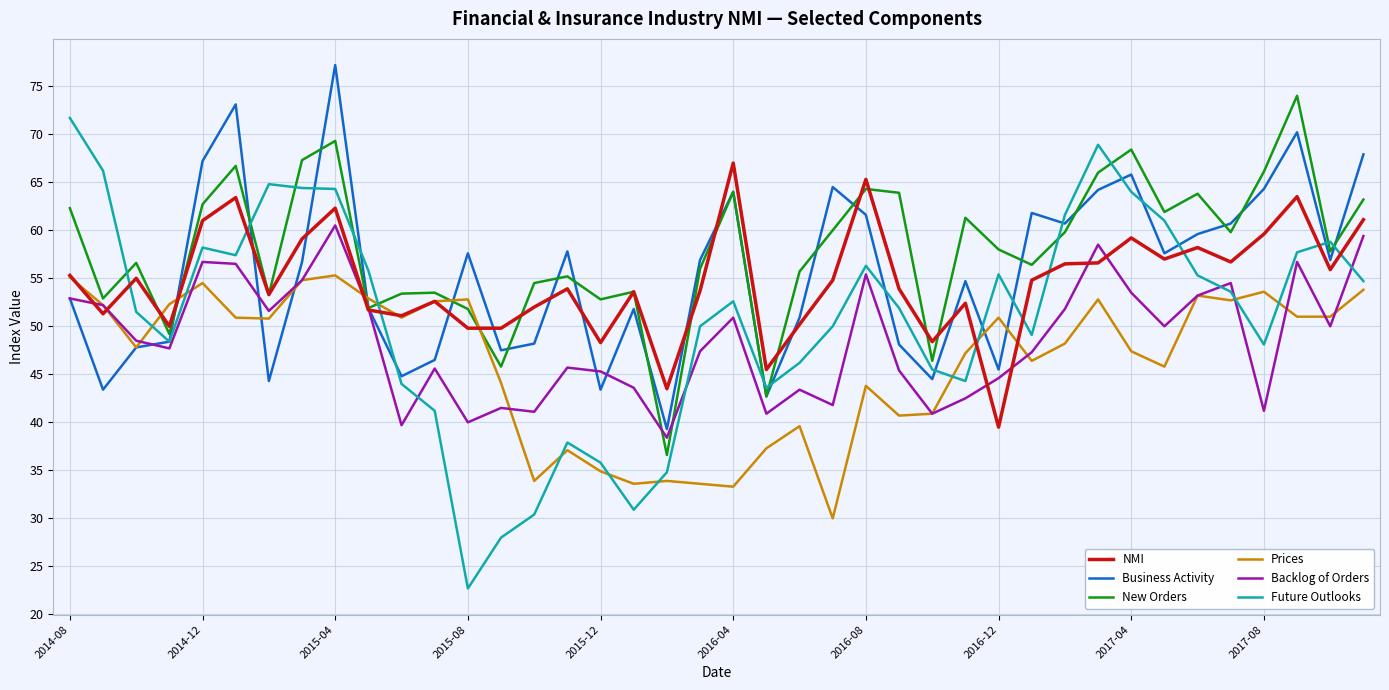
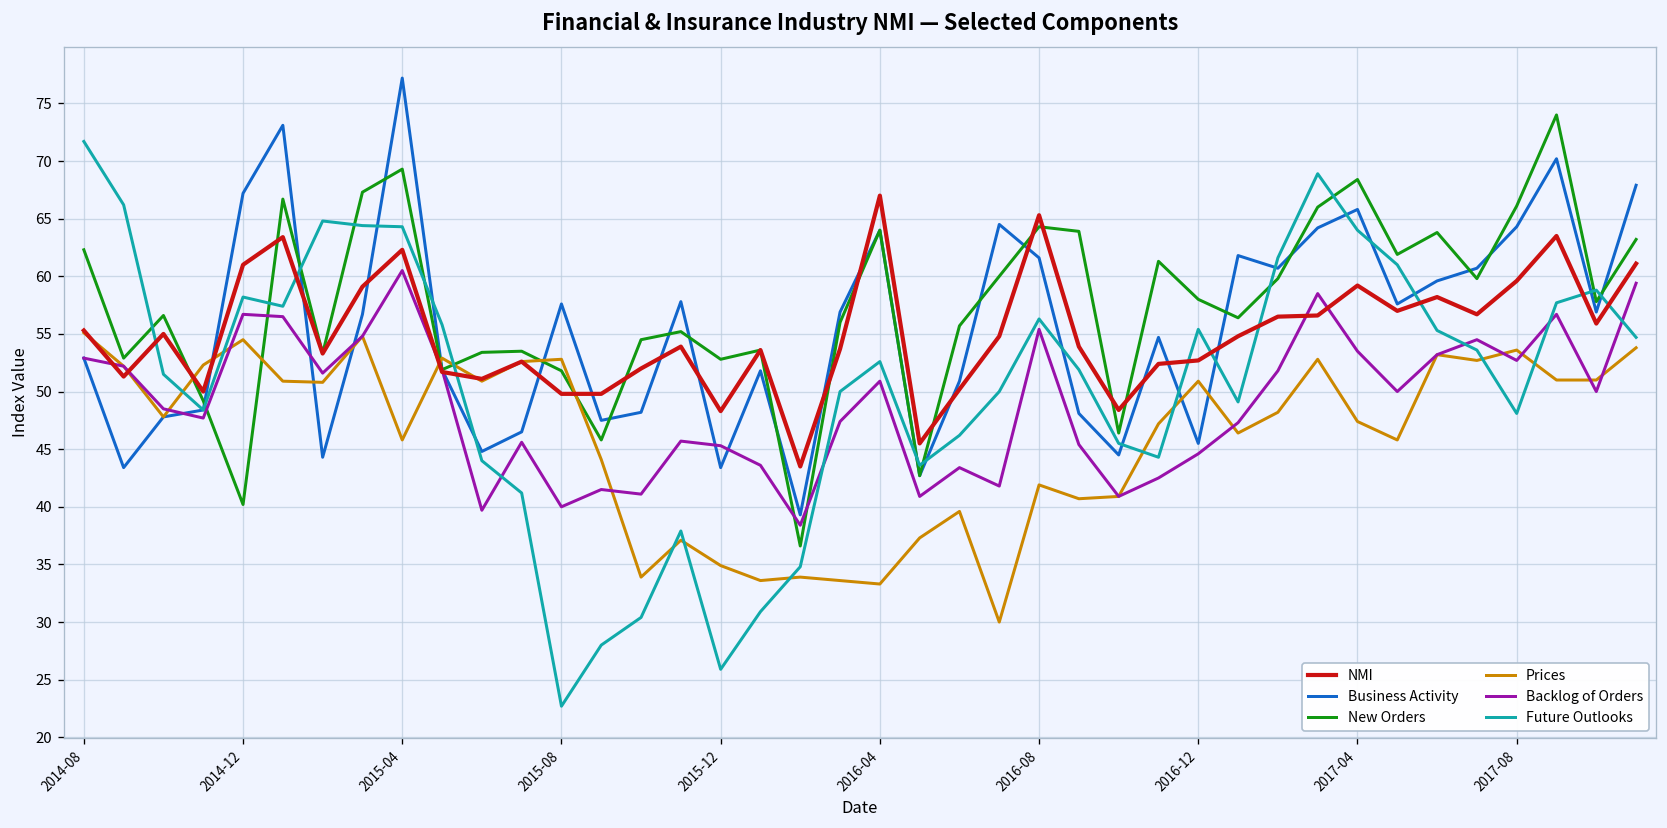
  {
    "NMI": {
      "2014-12": 61,
      "2015-04": 62,
      "2015-08": 50,
      "2015-12": 48,
      "2016-04": 67,
      "2016-08": 65,
-     "2016-12": 40,
+     "2016-12": 53,
      "2017-04": 59,
      "2017-08": 60
    },
    "Business Activity": {
      "2014-12": 67,
      "2015-04": 77,
      "2015-08": 58,
      "2015-12": 43,
      "2016-08": 62,
      "2016-12": 46,
      "2017-04": 66,
      "2017-08": 64
    },
    "New Orders": {
      "2014-08": 62,
-     "2014-12": 63,
+     "2014-12": 40,
      "2015-04": 69,
      "2015-08": 52,
      "2015-12": 53,
      "2016-08": 64,
      "2016-12": 58,
      "2017-04": 68,
      "2017-08": 66
    },
    "Prices": {
      "2014-12": 55,
-     "2015-04": 55,
+     "2015-04": 46,
      "2015-08": 53,
      "2015-12": 35,
      "2016-04": 33,
-     "2016-08": 44,
+     "2016-08": 42,
      "2016-12": 51,
      "2017-04": 47,
      "2017-08": 54
    },
    "Backlog of Orders": {
      "2014-12": 57,
      "2015-04": 61,
      "2015-08": 40,
      "2015-12": 45,
      "2016-04": 51,
      "2016-08": 55,
      "2016-12": 45,
      "2017-04": 54,
-     "2017-08": 41
+     "2017-08": 53
    },
    "Future Outlooks": {
      "2014-08": 72,
      "2014-12": 58,
      "2015-04": 64,
      "2015-08": 23,
-     "2015-12": 36,
+     "2015-12": 26,
      "2016-04": 53,
      "2016-08": 56,
      "2016-12": 55,
      "2017-04": 64,
      "2017-08": 48
    }
  }
